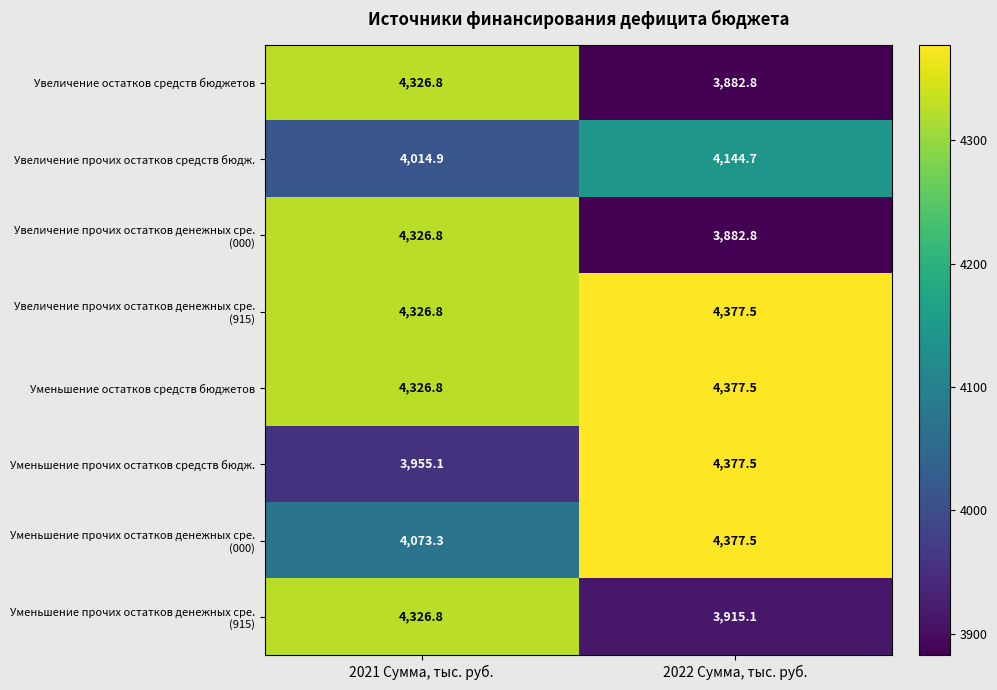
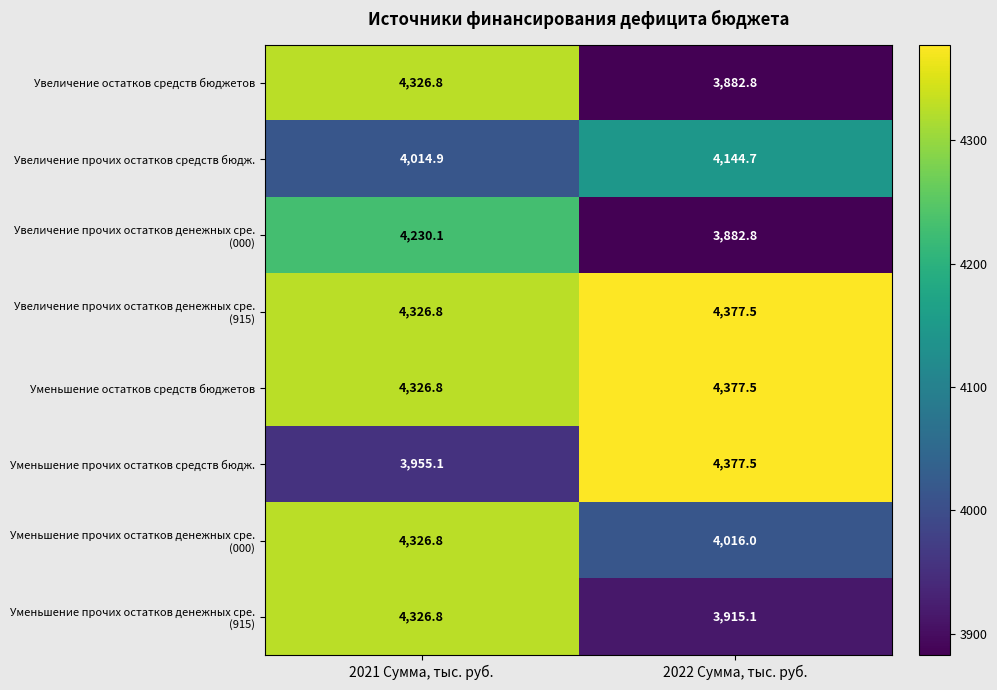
  {
    "Увеличение остатков средств бюджетов": {
      "2021 Сумма, тыс. руб.": "4,326.8",
      "2022 Сумма, тыс. руб.": "3,882.8"
    },
    "Увеличение прочих остатков средств бюдж.": {
      "2021 Сумма, тыс. руб.": "4,014.9",
      "2022 Сумма, тыс. руб.": "4,144.7"
    },
    "Увеличение прочих остатков денежных сре. (000)": {
-     "2021 Сумма, тыс. руб.": "4,326.8",
+     "2021 Сумма, тыс. руб.": "4,230.1",
      "2022 Сумма, тыс. руб.": "3,882.8"
    },
    "Увеличение прочих остатков денежных сре. (915)": {
      "2021 Сумма, тыс. руб.": "4,326.8",
      "2022 Сумма, тыс. руб.": "4,377.5"
    },
    "Уменьшение остатков средств бюджетов": {
      "2021 Сумма, тыс. руб.": "4,326.8",
      "2022 Сумма, тыс. руб.": "4,377.5"
    },
    "Уменьшение прочих остатков средств бюдж.": {
      "2021 Сумма, тыс. руб.": "3,955.1",
      "2022 Сумма, тыс. руб.": "4,377.5"
    },
    "Уменьшение прочих остатков денежных сре. (000)": {
-     "2021 Сумма, тыс. руб.": "4,073.3",
-     "2022 Сумма, тыс. руб.": "4,377.5"
+     "2021 Сумма, тыс. руб.": "4,326.8",
+     "2022 Сумма, тыс. руб.": "4,016.0"
    },
    "Уменьшение прочих остатков денежных сре. (915)": {
      "2021 Сумма, тыс. руб.": "4,326.8",
      "2022 Сумма, тыс. руб.": "3,915.1"
    }
  }
